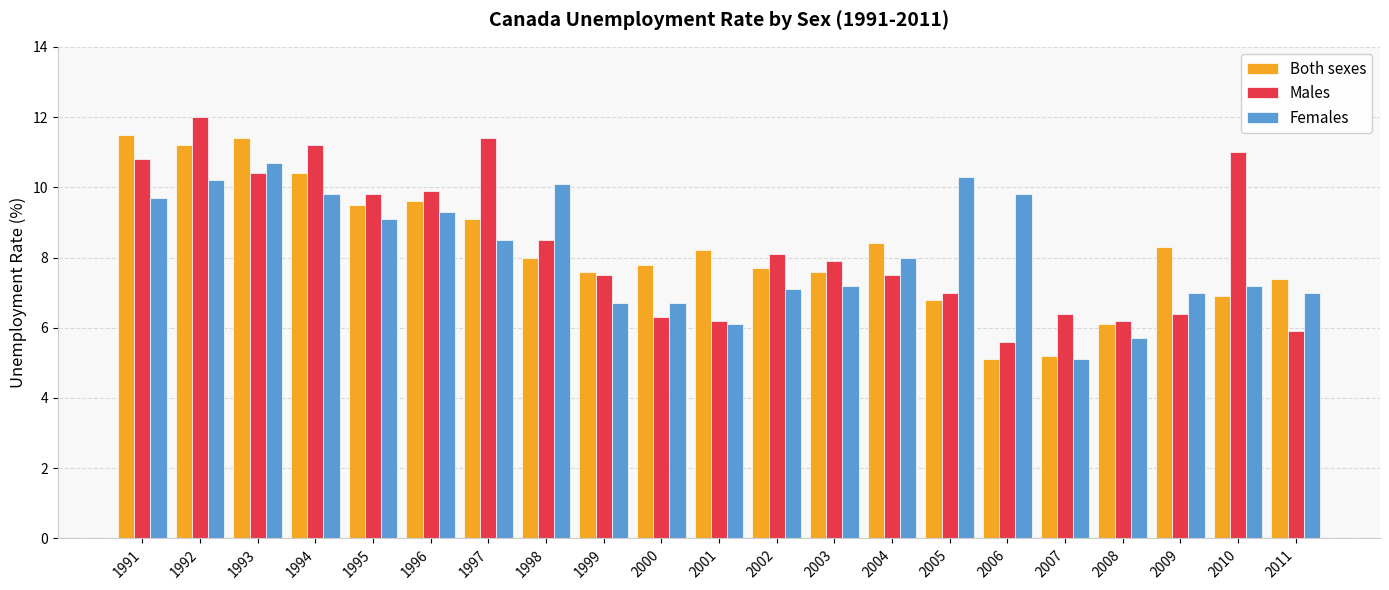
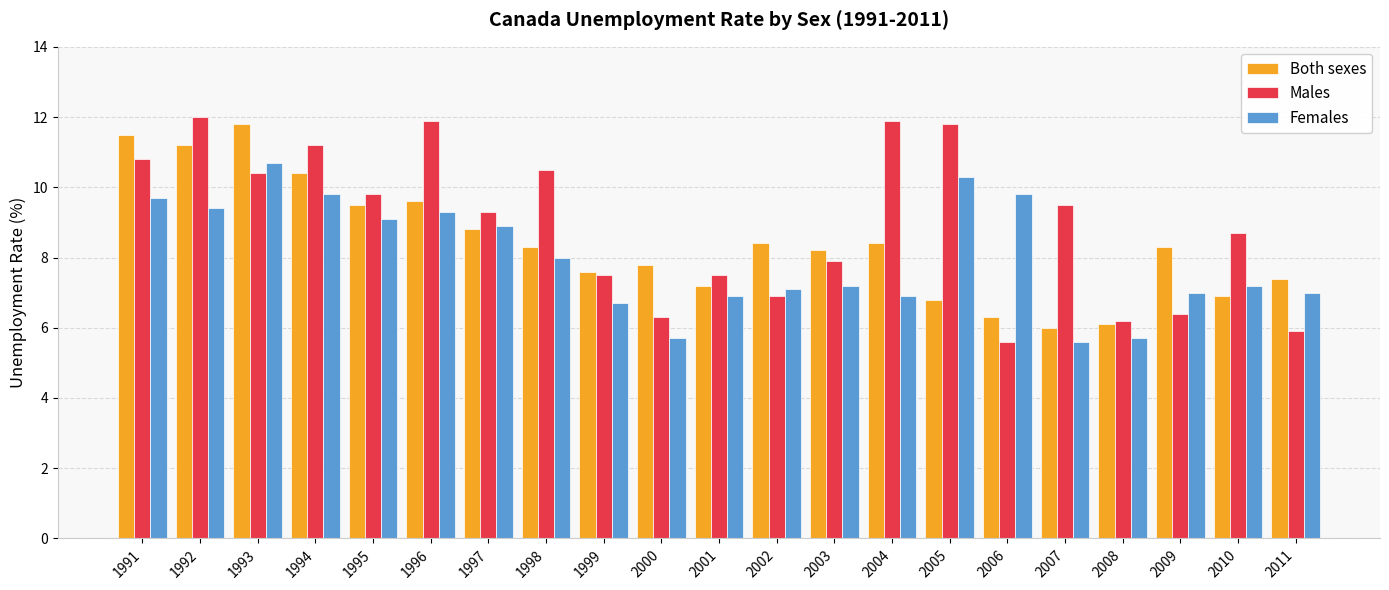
  {
    "Both sexes": {
      "1991": 11.5,
      "1992": 11.2,
-     "1993": 11.4,
+     "1993": 11.8,
      "1994": 10.4,
      "1995": 9.5,
      "1996": 9.6,
-     "1997": 9.1,
-     "1998": 8.0,
+     "1997": 8.8,
+     "1998": 8.3,
      "1999": 7.6,
      "2000": 7.8,
-     "2001": 8.2,
-     "2002": 7.7,
-     "2003": 7.6,
+     "2001": 7.2,
+     "2002": 8.4,
+     "2003": 8.2,
      "2004": 8.4,
      "2005": 6.8,
-     "2006": 5.1,
-     "2007": 5.2,
+     "2006": 6.3,
+     "2007": 6.0,
      "2008": 6.1,
      "2009": 8.3,
      "2010": 6.9,
      "2011": 7.4
    },
    "Males": {
      "1991": 10.8,
      "1992": 12.0,
      "1993": 10.4,
      "1994": 11.2,
      "1995": 9.8,
-     "1996": 9.9,
-     "1997": 11.4,
-     "1998": 8.5,
+     "1996": 11.9,
+     "1997": 9.3,
+     "1998": 10.5,
      "1999": 7.5,
      "2000": 6.3,
-     "2001": 6.2,
-     "2002": 8.1,
+     "2001": 7.5,
+     "2002": 6.9,
      "2003": 7.9,
-     "2004": 7.5,
-     "2005": 7.0,
+     "2004": 11.9,
+     "2005": 11.8,
      "2006": 5.6,
-     "2007": 6.4,
+     "2007": 9.5,
      "2008": 6.2,
      "2009": 6.4,
-     "2010": 11.0,
+     "2010": 8.7,
      "2011": 5.9
    },
    "Females": {
      "1991": 9.7,
-     "1992": 10.2,
+     "1992": 9.4,
      "1993": 10.7,
      "1994": 9.8,
      "1995": 9.1,
      "1996": 9.3,
-     "1997": 8.5,
-     "1998": 10.1,
+     "1997": 8.9,
+     "1998": 8.0,
      "1999": 6.7,
-     "2000": 6.7,
-     "2001": 6.1,
+     "2000": 5.7,
+     "2001": 6.9,
      "2002": 7.1,
      "2003": 7.2,
-     "2004": 8.0,
+     "2004": 6.9,
      "2005": 10.3,
      "2006": 9.8,
-     "2007": 5.1,
+     "2007": 5.6,
      "2008": 5.7,
      "2009": 7.0,
      "2010": 7.2,
      "2011": 7.0
    }
  }
